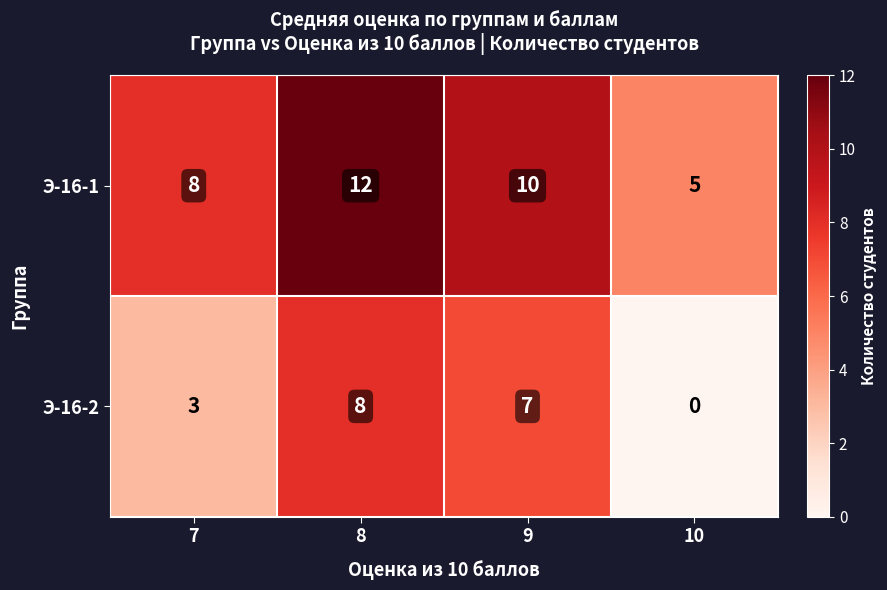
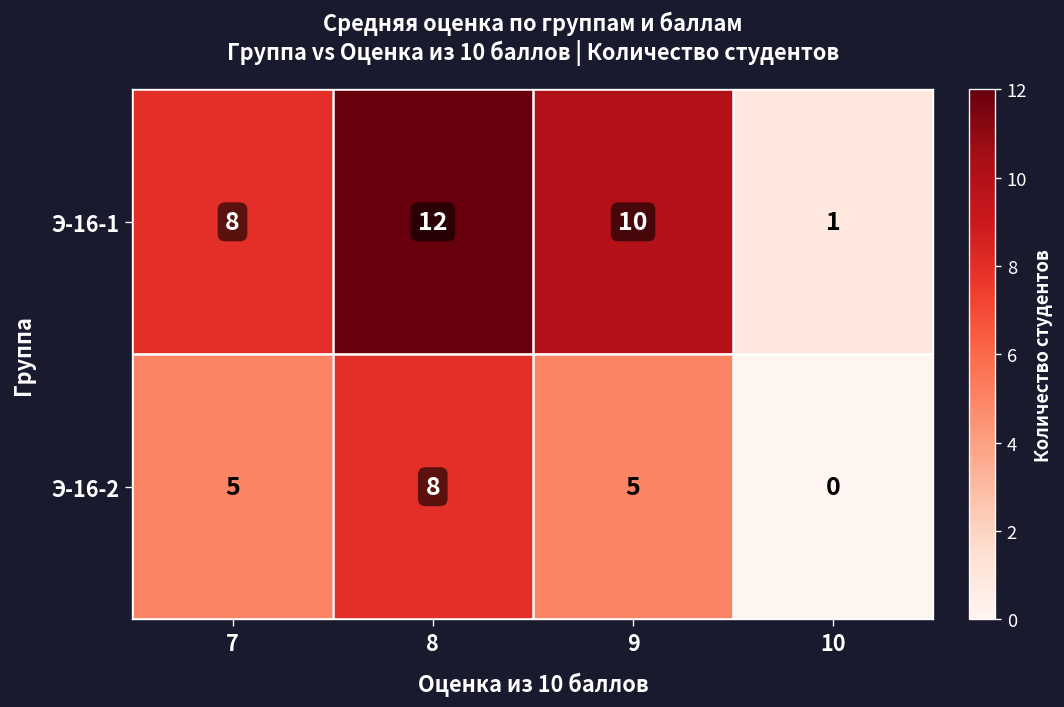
  {
    "Э-16-1": {
-     "10": 5
+     "10": 1
    },
    "Э-16-2": {
-     "7": 3,
-     "9": 7
+     "7": 5,
+     "9": 5
    }
  }
